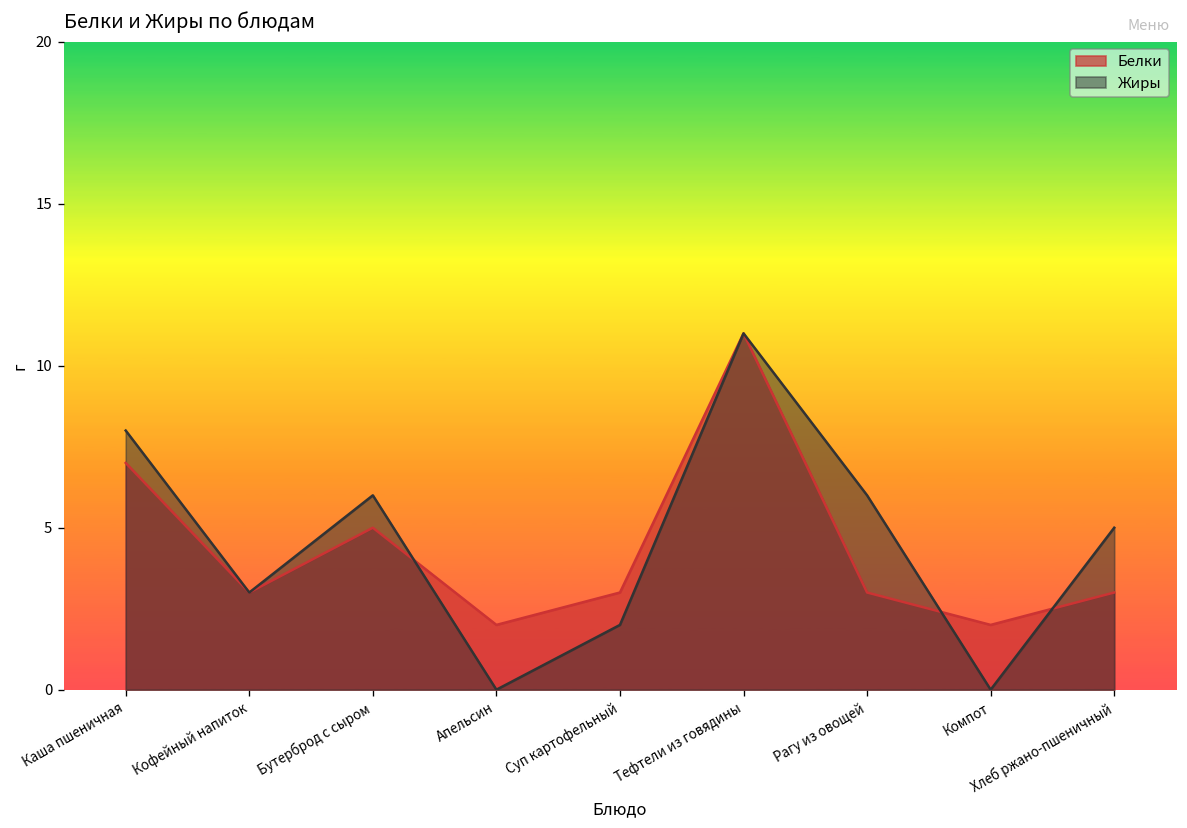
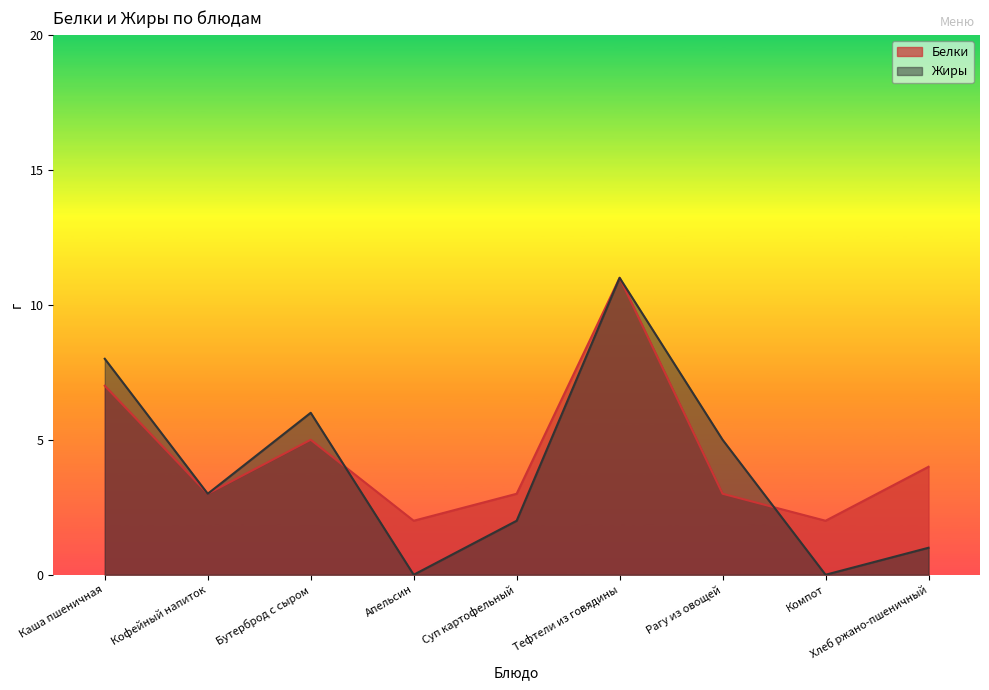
  {
    "Белки": {
      "Каша пшеничная": 7,
      "Бутерброд с сыром": 5,
      "Апельсин": 2,
      "Суп картофельный": 3,
      "Рагу из овощей": 3,
      "Компот": 2,
-     "Хлеб ржано-пшеничный": 3
+     "Хлеб ржано-пшеничный": 4
    },
    "Жиры": {
      "Каша пшеничная": 8,
      "Бутерброд с сыром": 6,
      "Апельсин": 0,
      "Суп картофельный": 2,
-     "Рагу из овощей": 6,
+     "Рагу из овощей": 5,
      "Компот": 0,
-     "Хлеб ржано-пшеничный": 5
+     "Хлеб ржано-пшеничный": 1
    }
  }
